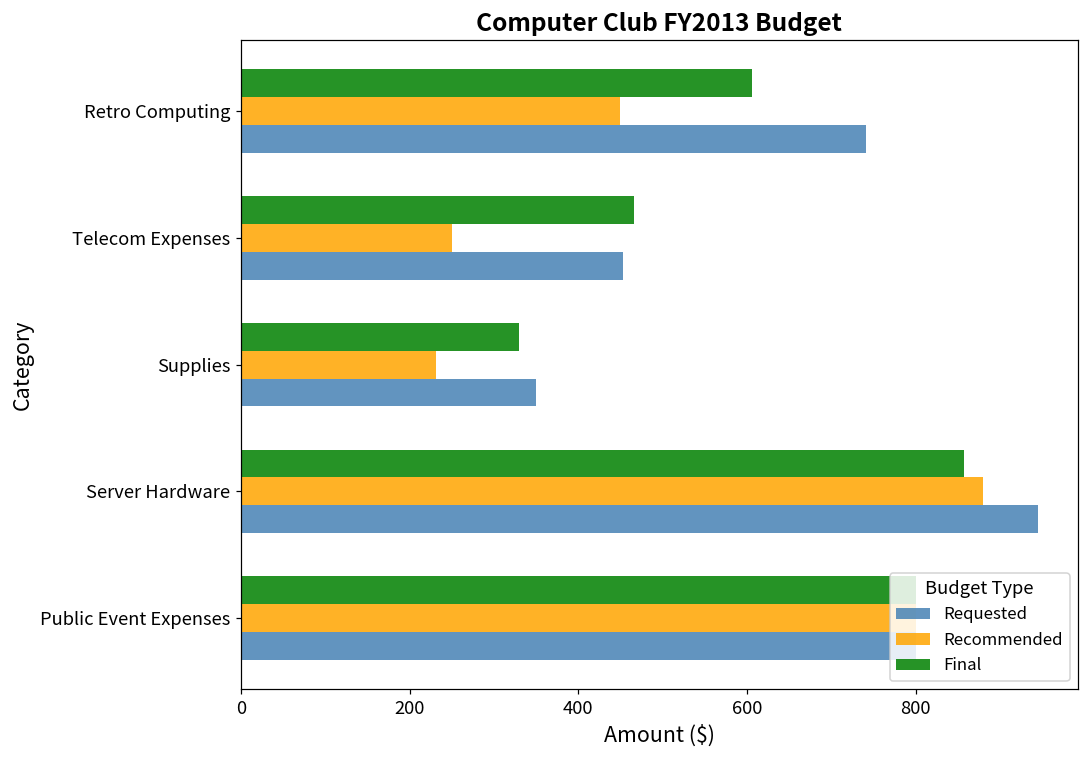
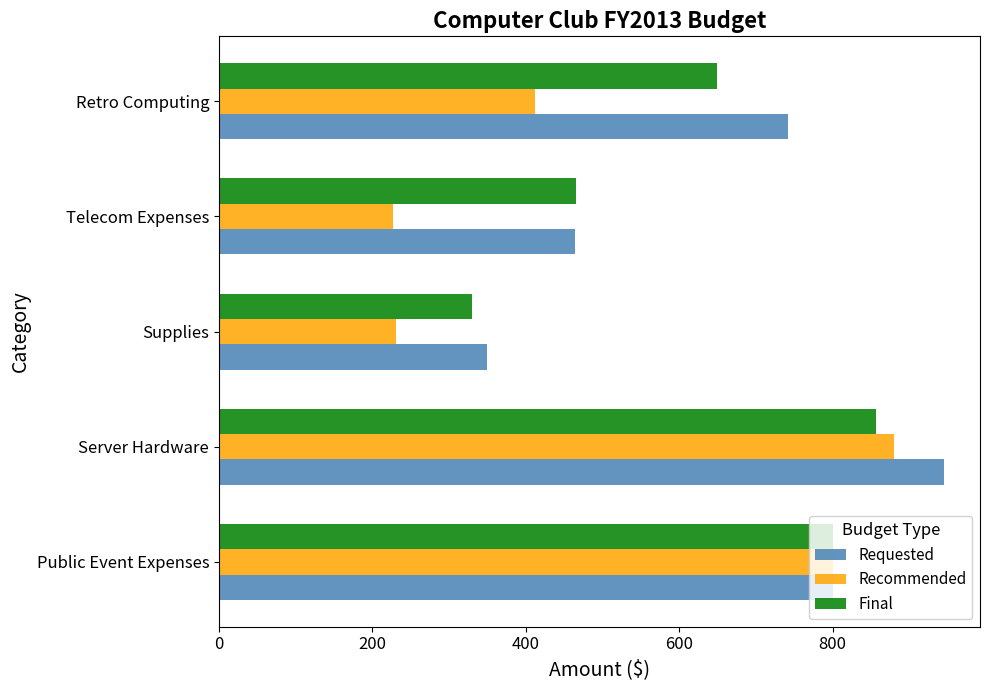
  {
    "Requested": {
      "Retro Computing": 740,
-     "Telecom Expenses": 450,
+     "Telecom Expenses": 460,
      "Supplies": 350,
      "Server Hardware": 950
    },
    "Recommended": {
-     "Retro Computing": 450,
-     "Telecom Expenses": 250,
+     "Retro Computing": 410,
+     "Telecom Expenses": 230,
      "Supplies": 230,
      "Server Hardware": 880
    },
    "Final": {
-     "Retro Computing": 610,
+     "Retro Computing": 650,
      "Telecom Expenses": 470,
      "Supplies": 330,
      "Server Hardware": 860
    }
  }
